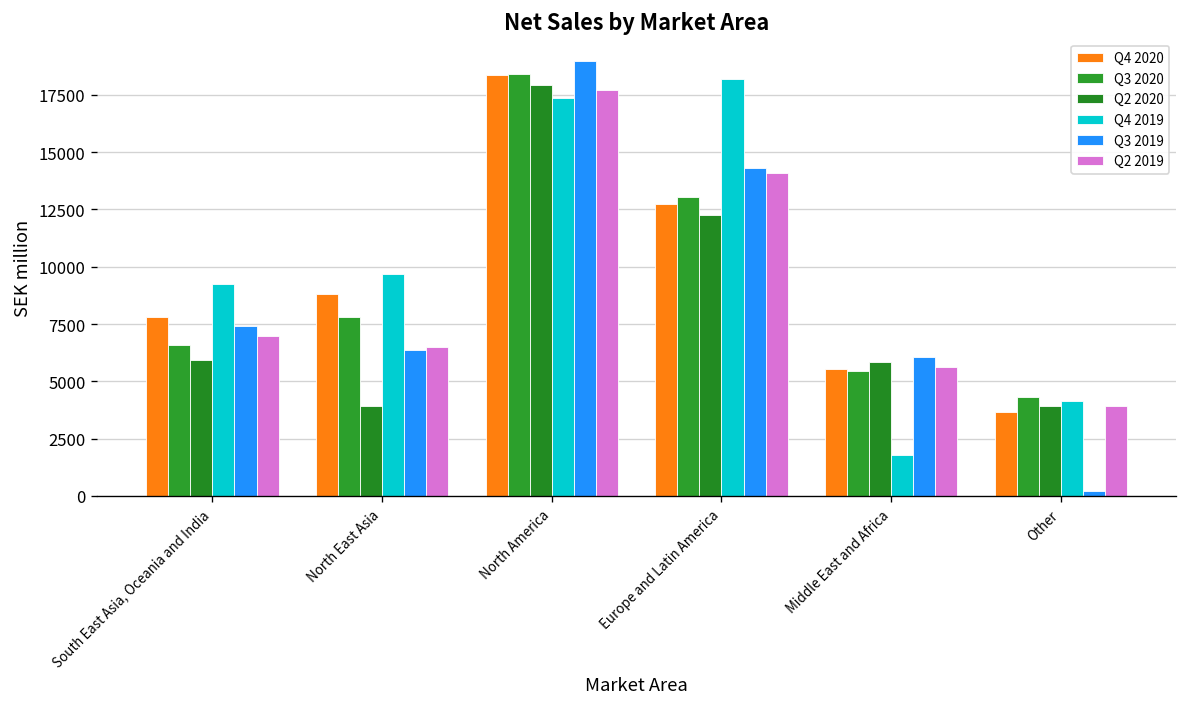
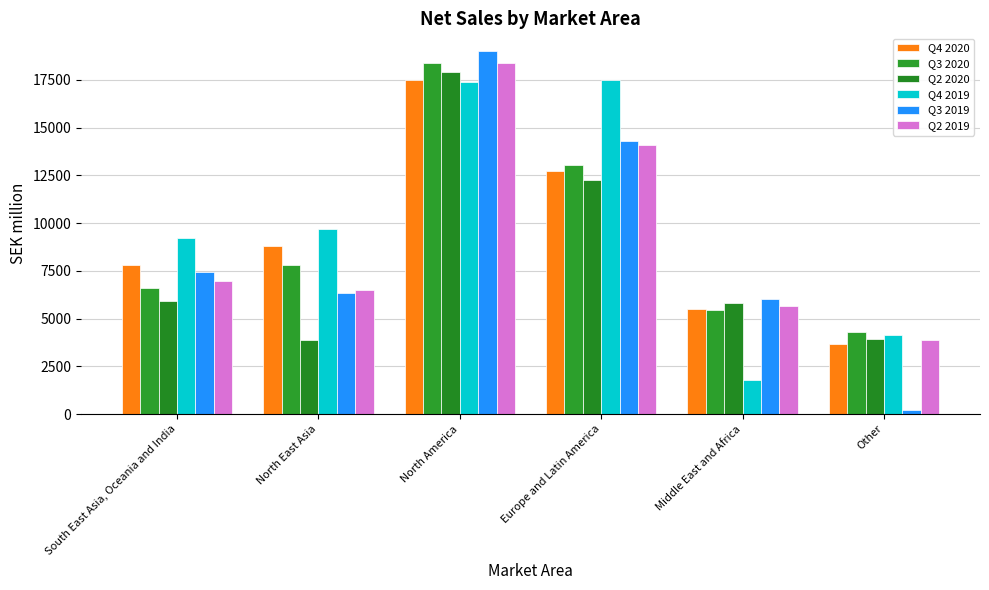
  {
    "Q4 2020": {
      "South East Asia, Oceania and India": 7800,
      "North East Asia": 8800,
-     "North America": 18400,
+     "North America": 17500,
      "Europe and Latin America": 12700,
      "Middle East and Africa": 5500,
      "Other": 3700
    },
    "Q4 2019": {
      "South East Asia, Oceania and India": 9200,
      "North East Asia": 9700,
      "North America": 17400,
-     "Europe and Latin America": 18200,
+     "Europe and Latin America": 17500,
      "Middle East and Africa": 1800,
      "Other": 4200
    },
    "Q3 2019": {
      "South East Asia, Oceania and India": 7400,
      "North East Asia": 6400,
      "North America": 19000,
      "Europe and Latin America": 14300,
      "Middle East and Africa": 6000,
      "Other": 200
    },
    "Q2 2019": {
      "South East Asia, Oceania and India": 7000,
      "North East Asia": 6500,
-     "North America": 17700,
+     "North America": 18400,
      "Europe and Latin America": 14100,
      "Middle East and Africa": 5600,
      "Other": 3900
    }
  }
